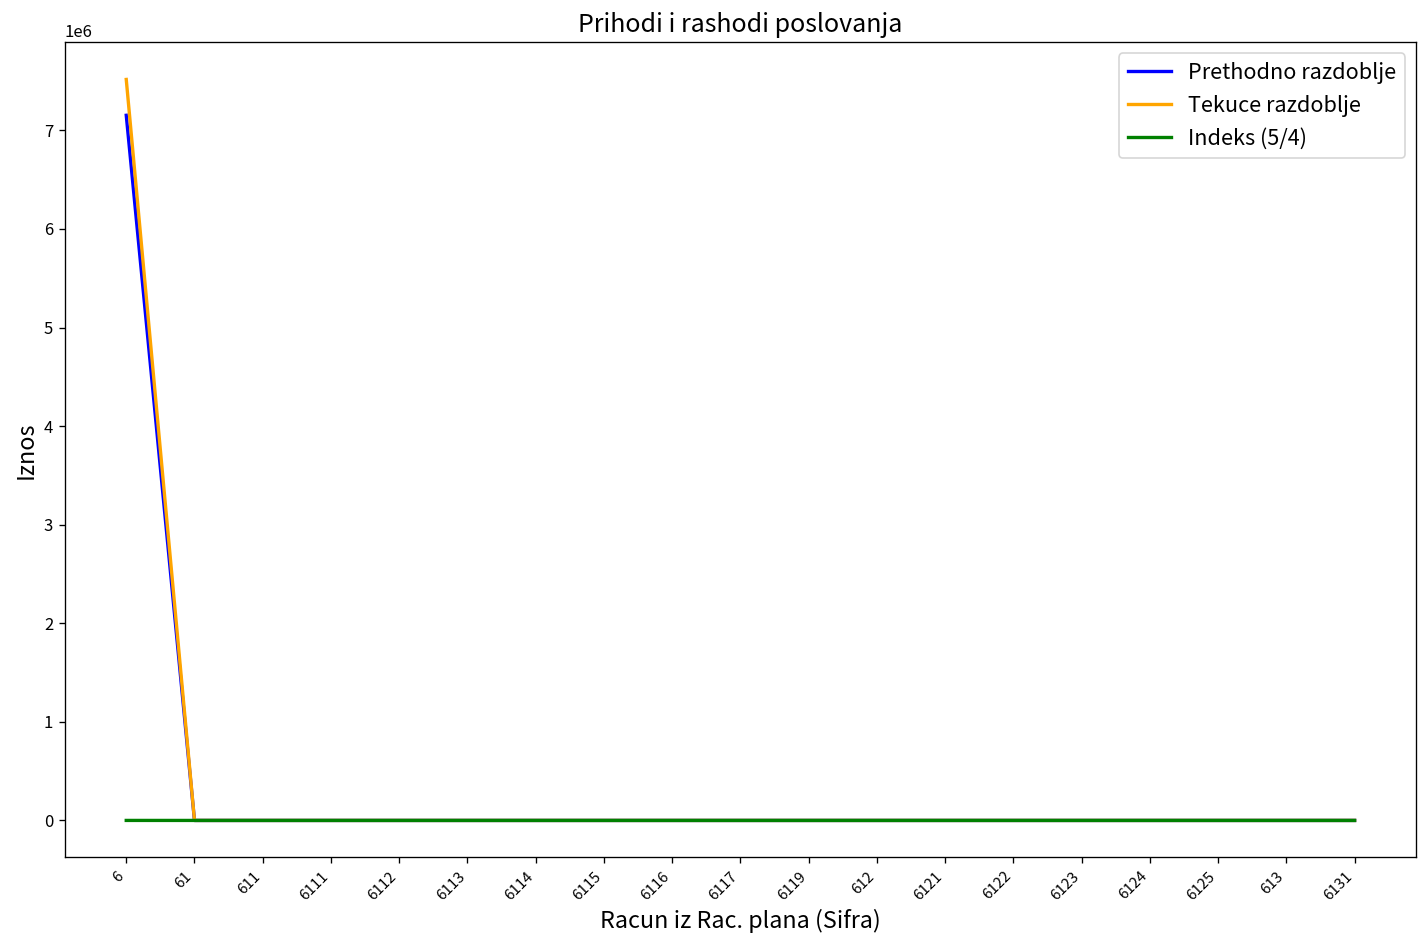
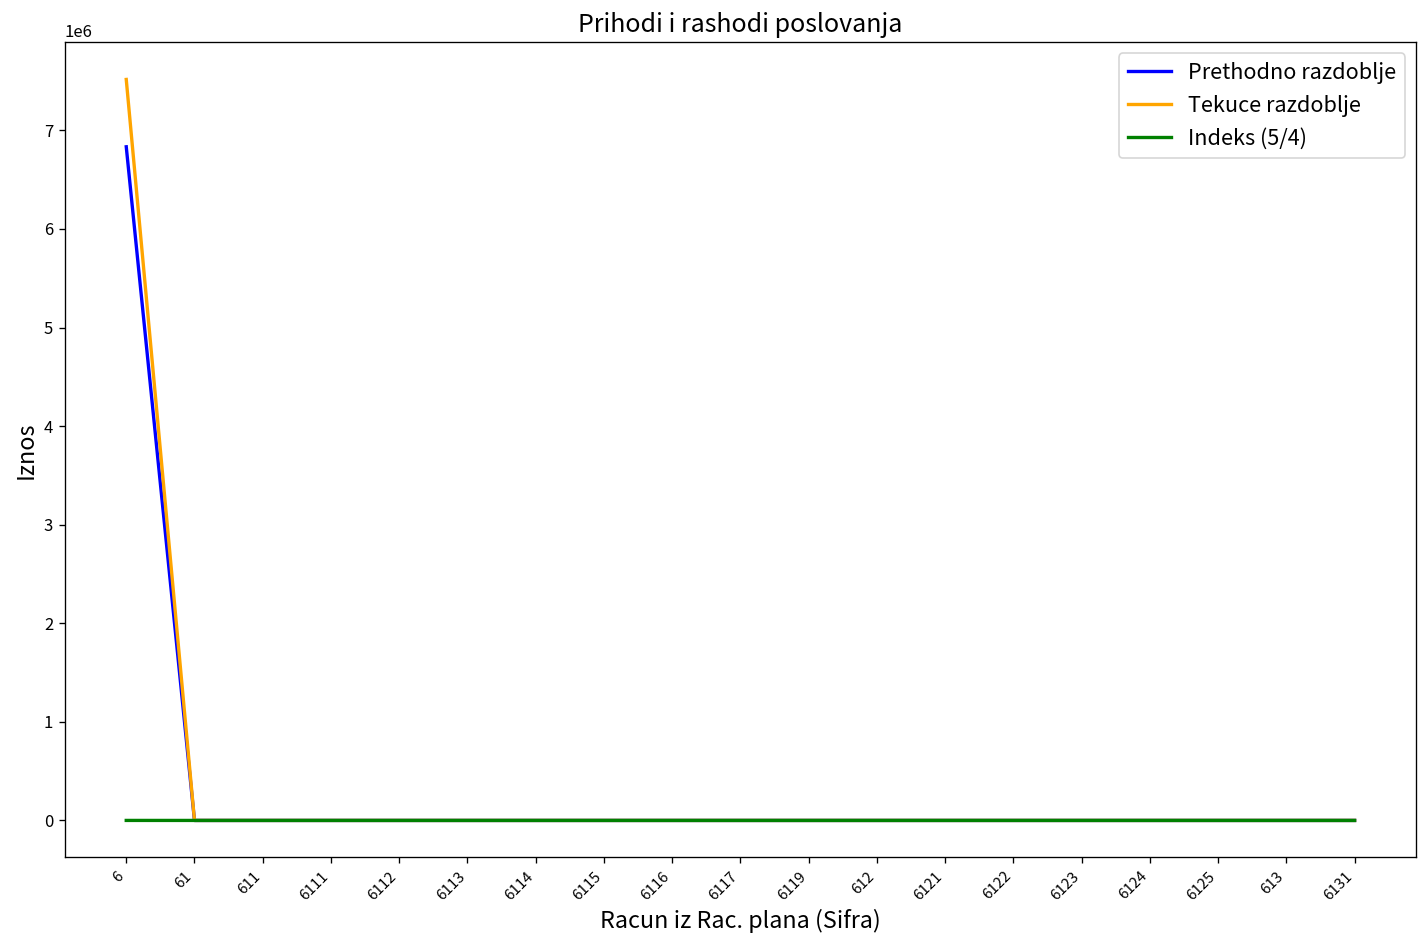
  {
    "Prethodno razdoblje": {
-     "6": 7200000
+     "6": 6800000
    },
    "Tekuce razdoblje": {
      "6": 7500000
    },
    "Indeks (5/4)": {
      "6": 0
    }
  }
